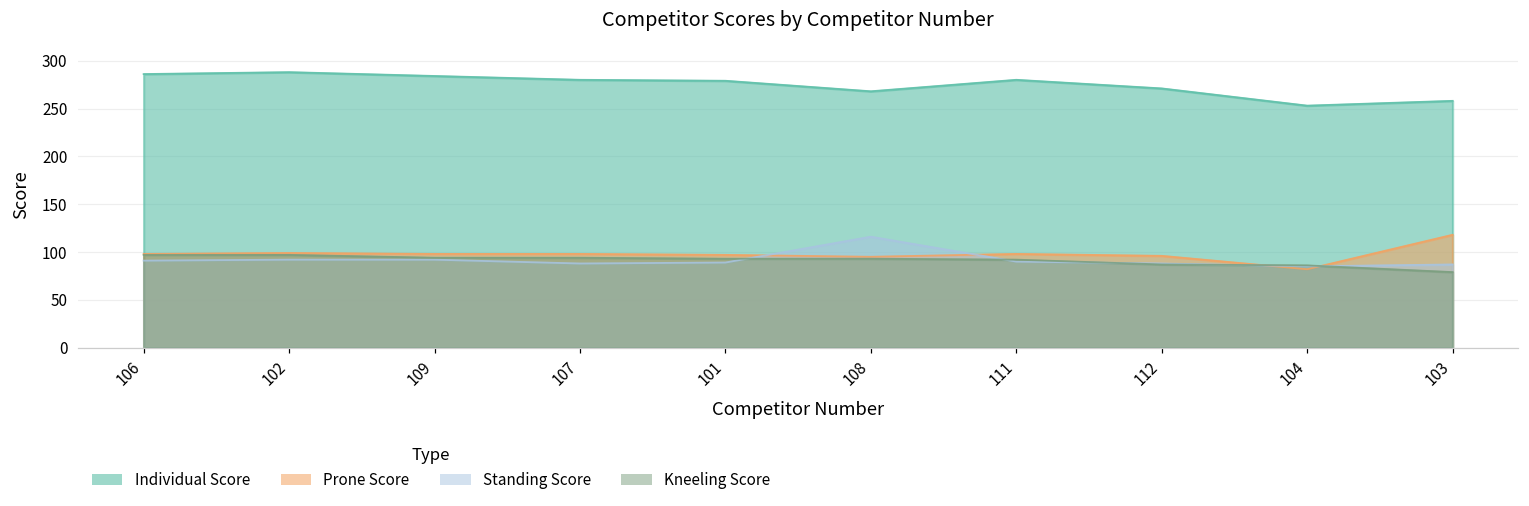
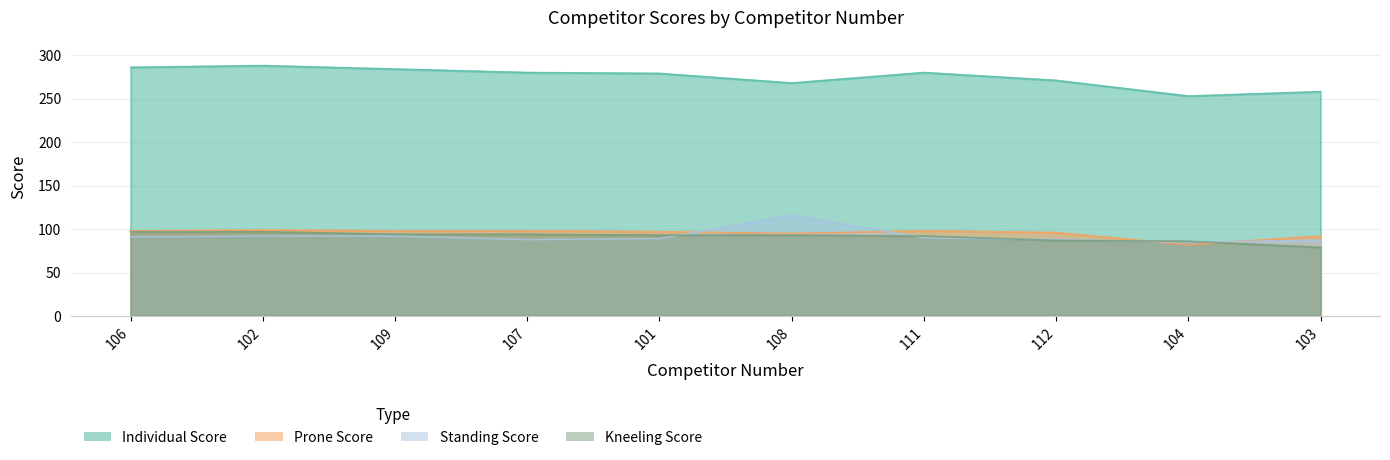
  {
    "Prone Score": {
      "109": 100,
      "107": 100,
      "101": 100,
      "111": 100,
      "112": 100,
      "104": 80,
-     "103": 120
+     "103": 90
    },
    "Standing Score": {
      "106": 90,
      "102": 90,
      "107": 90,
      "101": 90,
      "108": 120,
      "103": 90
    }
  }
